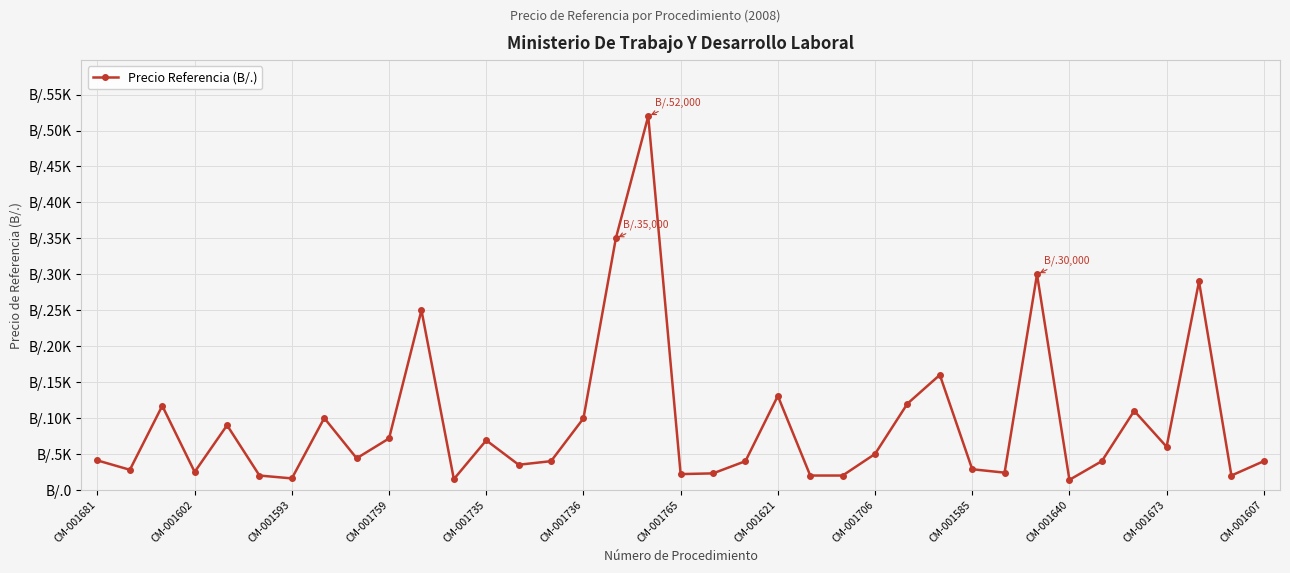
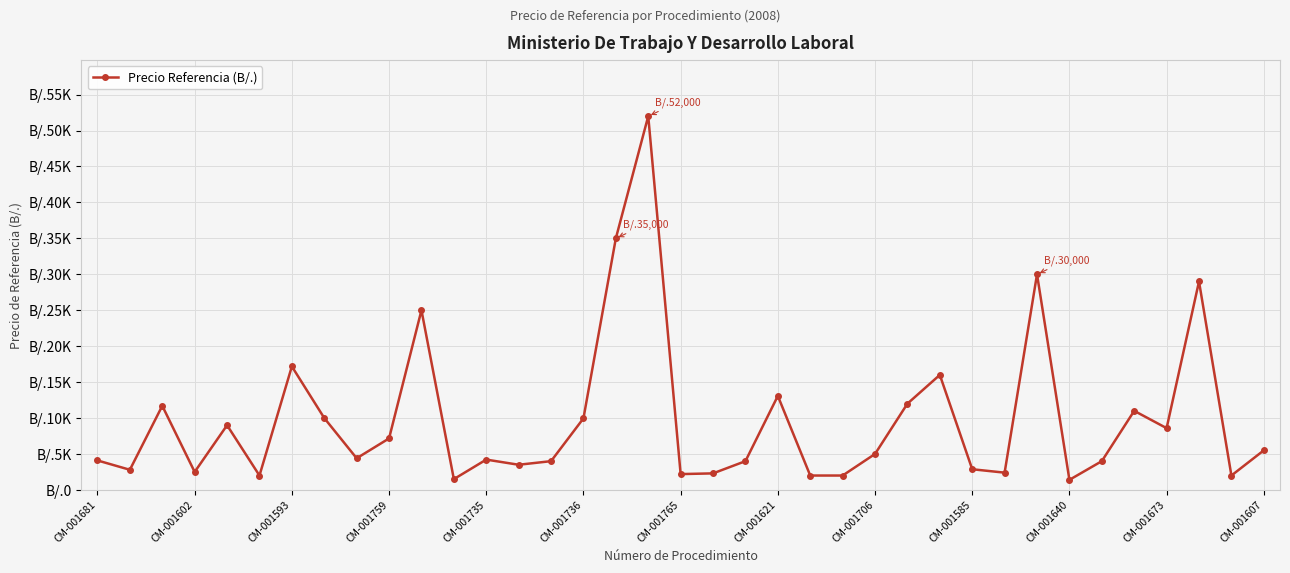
  {
    "CM-001681": "B/.4000",
    "CM-001602": "B/.3000",
-   "CM-001593": "B/.2000",
+   "CM-001593": "B/.17000",
    "CM-001759": "B/.7000",
-   "CM-001735": "B/.7000",
+   "CM-001735": "B/.4000",
    "CM-001736": "B/.10000",
    "CM-001765": "B/.2000",
    "CM-001621": "B/.13000",
    "CM-001706": "B/.5000",
    "CM-001585": "B/.3000",
    "CM-001640": "B/.1000",
-   "CM-001673": "B/.6000",
-   "CM-001607": "B/.4000"
+   "CM-001673": "B/.9000",
+   "CM-001607": "B/.6000"
  }
